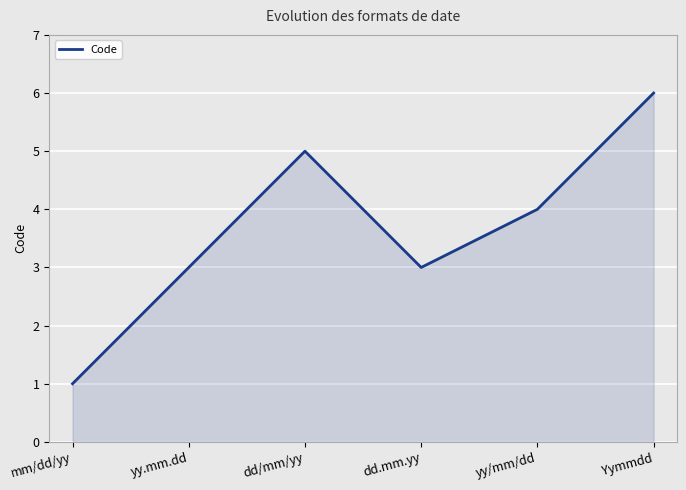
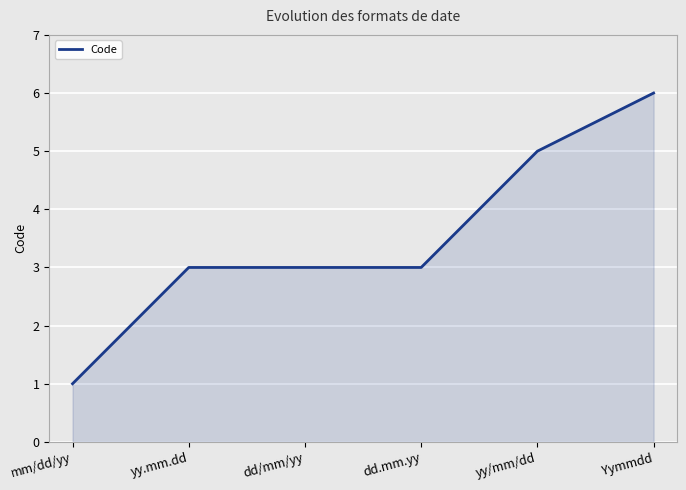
  {
    "mm/dd/yy": 1,
    "yy.mm.dd": 3,
-   "dd/mm/yy": 5,
+   "dd/mm/yy": 3,
    "dd.mm.yy": 3,
-   "yy/mm/dd": 4,
+   "yy/mm/dd": 5,
    "Yymmdd": 6
  }
